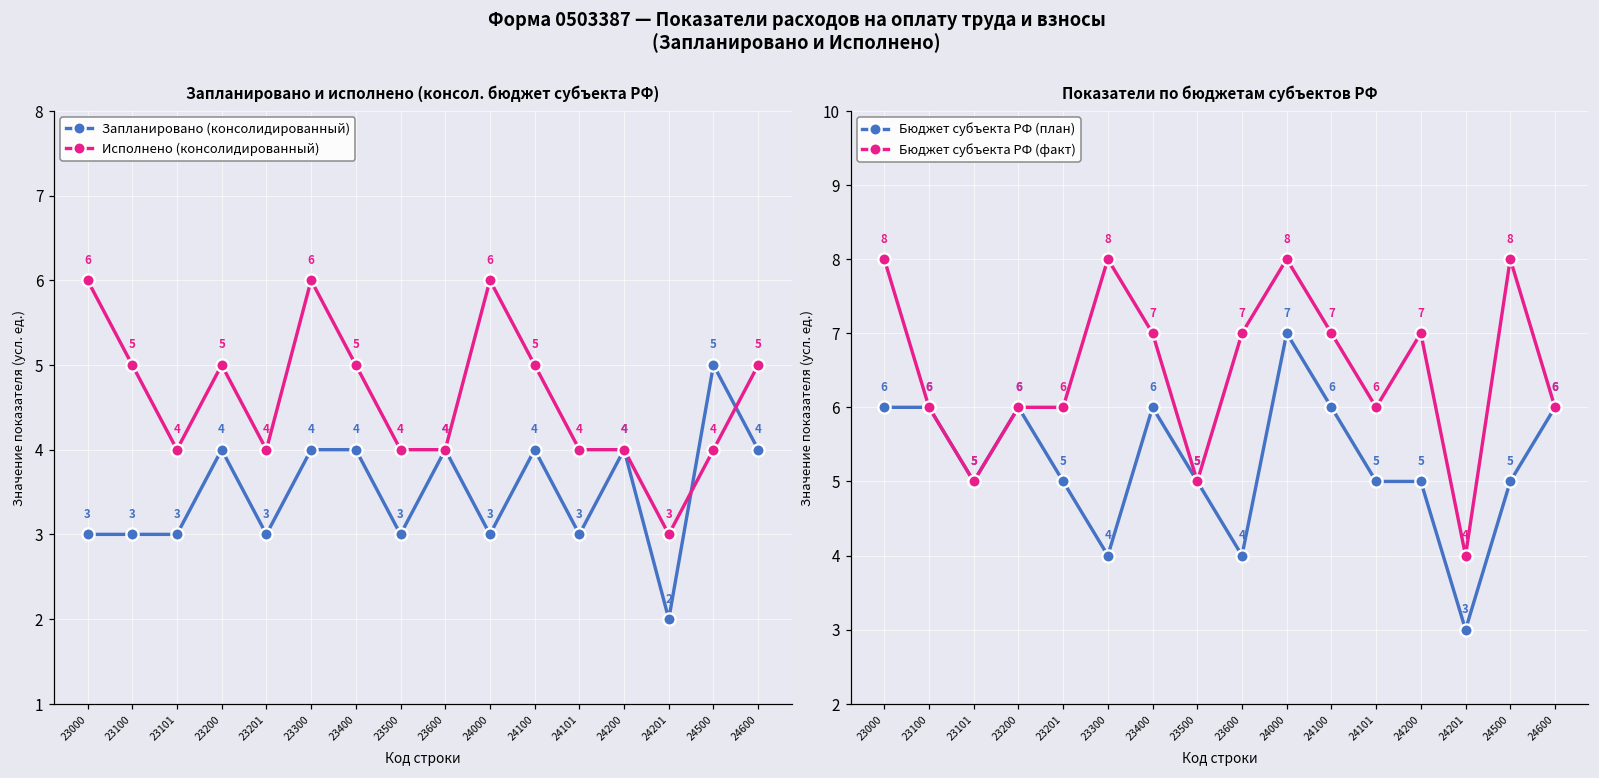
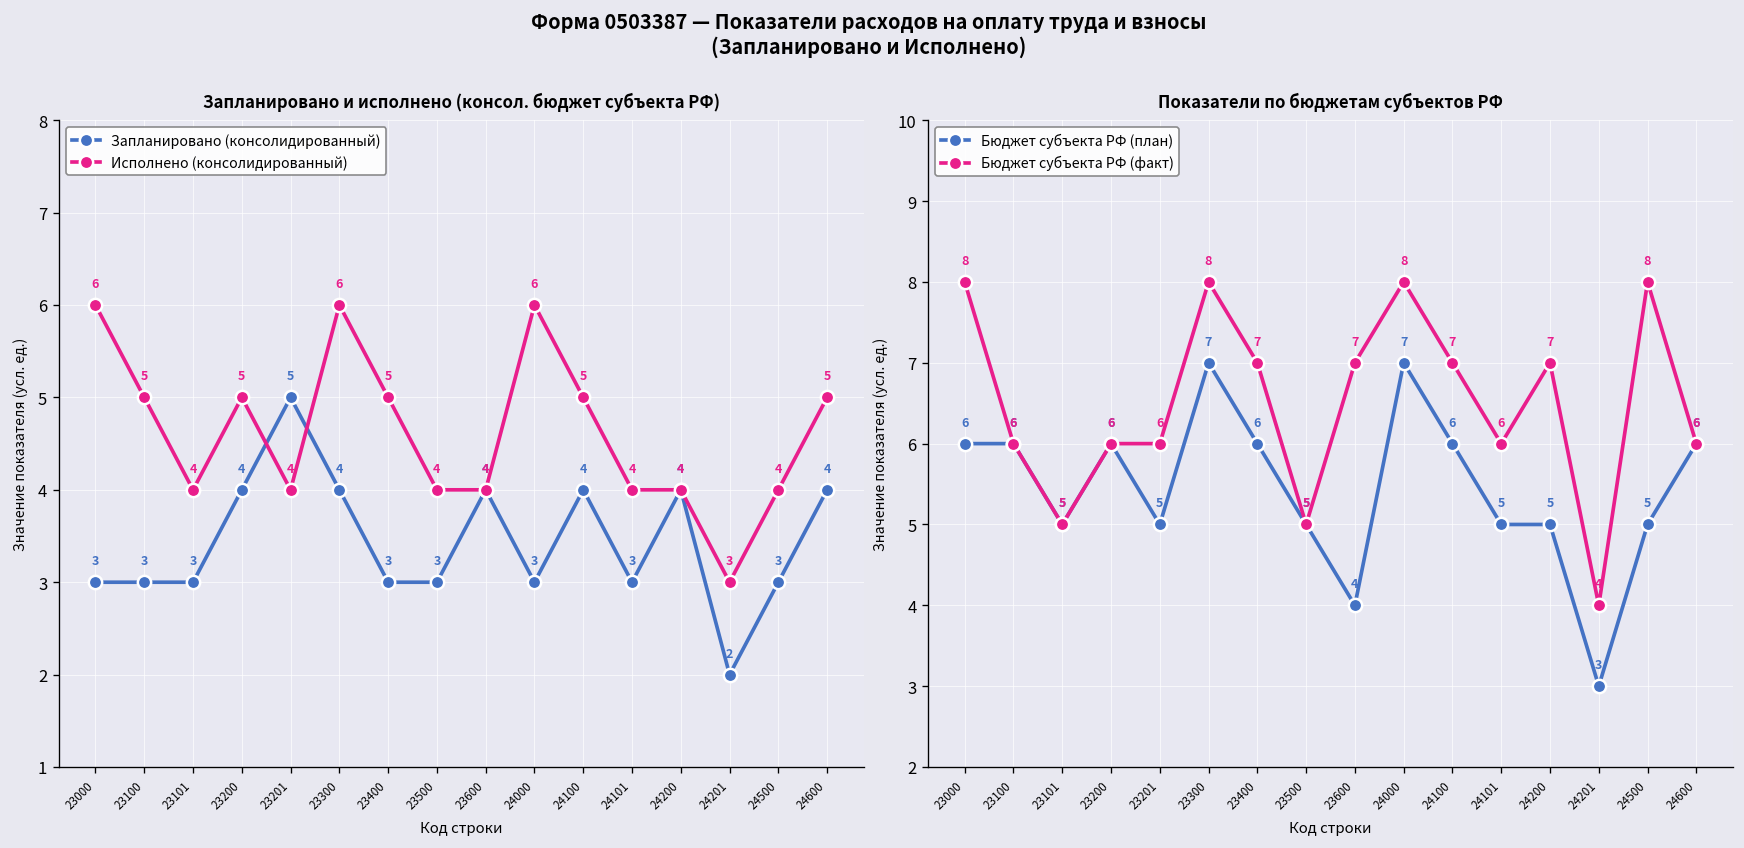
  {
    "Запланировано и исполнено (консол. бюджет субъекта РФ)": {
      "Запланировано (консолидированный)": {
        "23000": 3,
        "23100": 3,
        "23101": 3,
        "23200": 4,
-       "23201": 3,
+       "23201": 5,
        "23300": 4,
-       "23400": 4,
+       "23400": 3,
        "23500": 3,
        "24000": 3,
        "24100": 4,
        "24101": 3,
        "24201": 2,
-       "24500": 5,
+       "24500": 3,
        "24600": 4
      },
      "Исполнено (консолидированный)": {
        "23000": 6,
        "23100": 5,
        "23101": 4,
        "23200": 5,
        "23201": 4,
        "23300": 6,
        "23400": 5,
        "23500": 4,
        "24000": 6,
        "24100": 5,
        "24101": 4,
        "24201": 3,
        "24500": 4,
        "24600": 5
      }
    },
    "Показатели по бюджетам субъектов РФ": {
      "Бюджет субъекта РФ (план)": {
        "23000": 6,
        "23201": 5,
-       "23300": 4,
+       "23300": 7,
        "23400": 6,
        "23600": 4,
        "24000": 7,
        "24100": 6,
        "24101": 5,
        "24200": 5,
        "24201": 3,
        "24500": 5
      },
      "Бюджет субъекта РФ (факт)": {
        "23000": 8,
        "23201": 6,
        "23300": 8,
        "23400": 7,
        "23600": 7,
        "24000": 8,
        "24100": 7,
        "24101": 6,
        "24200": 7,
        "24500": 8
      }
    }
  }
